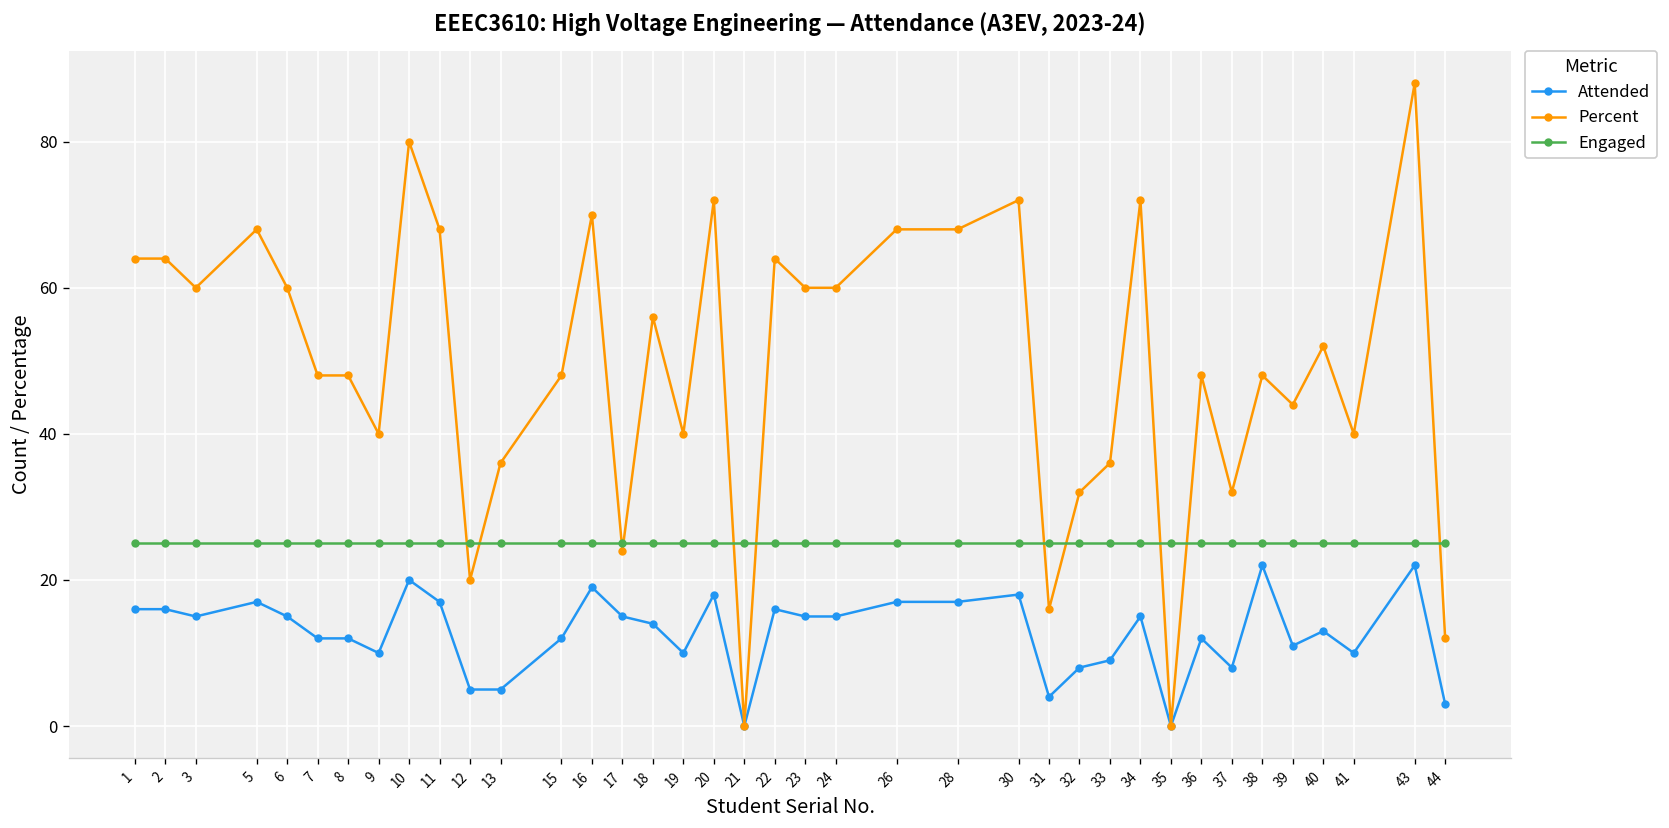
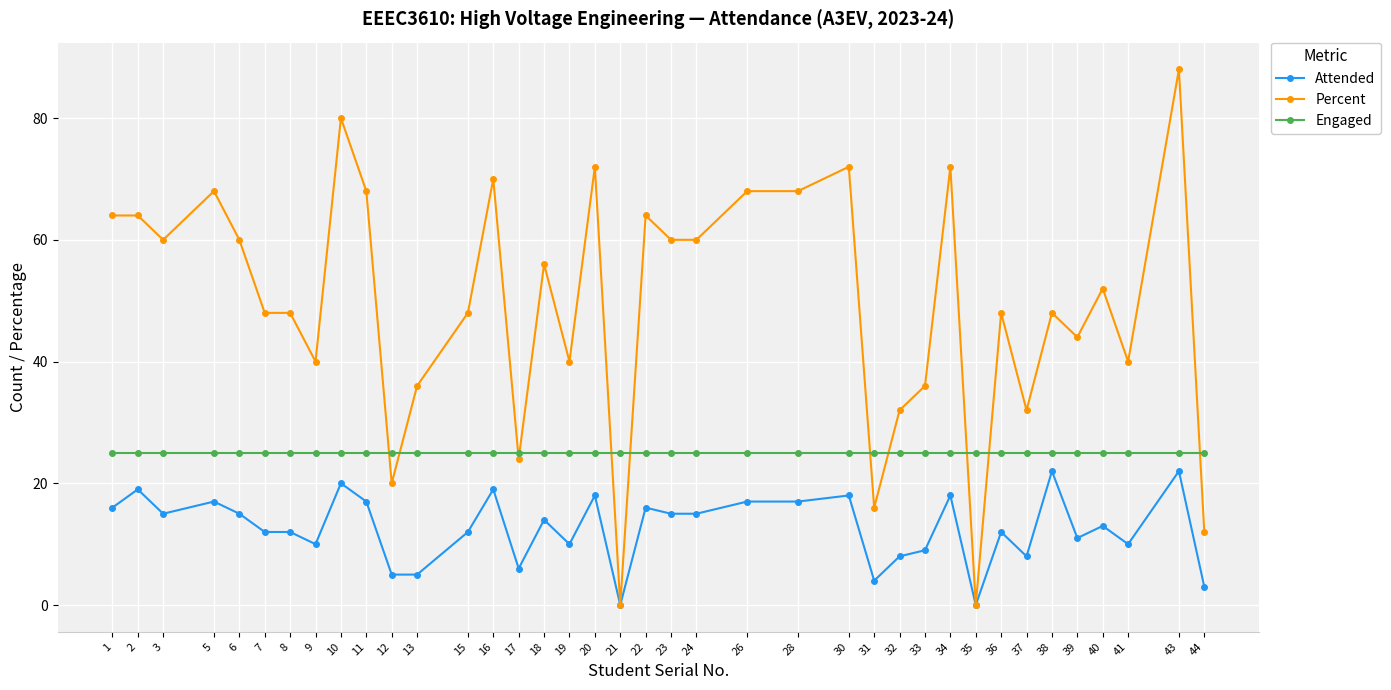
  {
    "Attended": {
      "1": 16,
-     "2": 16,
+     "2": 19,
      "3": 15,
      "5": 17,
      "6": 15,
      "7": 12,
      "8": 12,
      "9": 10,
      "10": 20,
      "11": 17,
      "12": 5,
      "13": 5,
      "15": 12,
      "16": 19,
-     "17": 15,
+     "17": 6,
      "18": 14,
      "19": 10,
      "20": 18,
      "22": 16,
      "23": 15,
      "24": 15,
      "26": 17,
      "28": 17,
      "30": 18,
      "31": 4,
      "32": 8,
      "33": 9,
-     "34": 15,
+     "34": 18,
      "36": 12,
      "37": 8,
      "38": 22,
      "39": 11,
      "40": 13,
      "41": 10,
      "43": 22,
      "44": 3
    },
    "Percent": {
      "1": 64,
      "2": 64,
      "3": 60,
      "5": 68,
      "6": 60,
      "7": 48,
      "8": 48,
      "9": 40,
      "10": 80,
      "11": 68,
      "12": 20,
      "13": 36,
      "15": 48,
      "16": 70,
      "17": 24,
      "18": 56,
      "19": 40,
      "20": 72,
      "22": 64,
      "23": 60,
      "24": 60,
      "26": 68,
      "28": 68,
      "30": 72,
      "31": 16,
      "32": 32,
      "33": 36,
      "34": 72,
      "36": 48,
      "37": 32,
      "38": 48,
      "39": 44,
      "40": 52,
      "41": 40,
      "43": 88,
      "44": 12
    },
    "Engaged": {
      "1": 25,
      "2": 25,
      "3": 25,
      "5": 25,
      "6": 25,
      "7": 25,
      "8": 25,
      "9": 25,
      "10": 25,
      "11": 25,
      "12": 25,
      "13": 25,
      "15": 25,
      "16": 25,
      "17": 25,
      "18": 25,
      "19": 25,
      "20": 25,
      "21": 25,
      "22": 25,
      "23": 25,
      "24": 25,
      "26": 25,
      "28": 25,
      "30": 25,
      "31": 25,
      "32": 25,
      "33": 25,
      "34": 25,
      "35": 25,
      "36": 25,
      "37": 25,
      "38": 25,
      "39": 25,
      "40": 25,
      "41": 25,
      "43": 25,
      "44": 25
    }
  }
